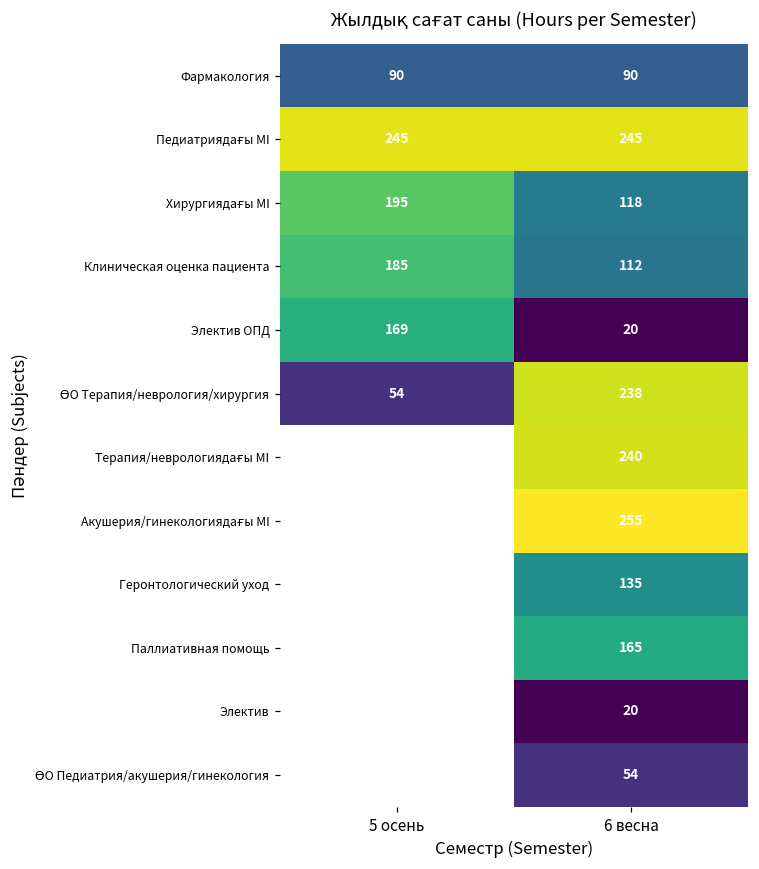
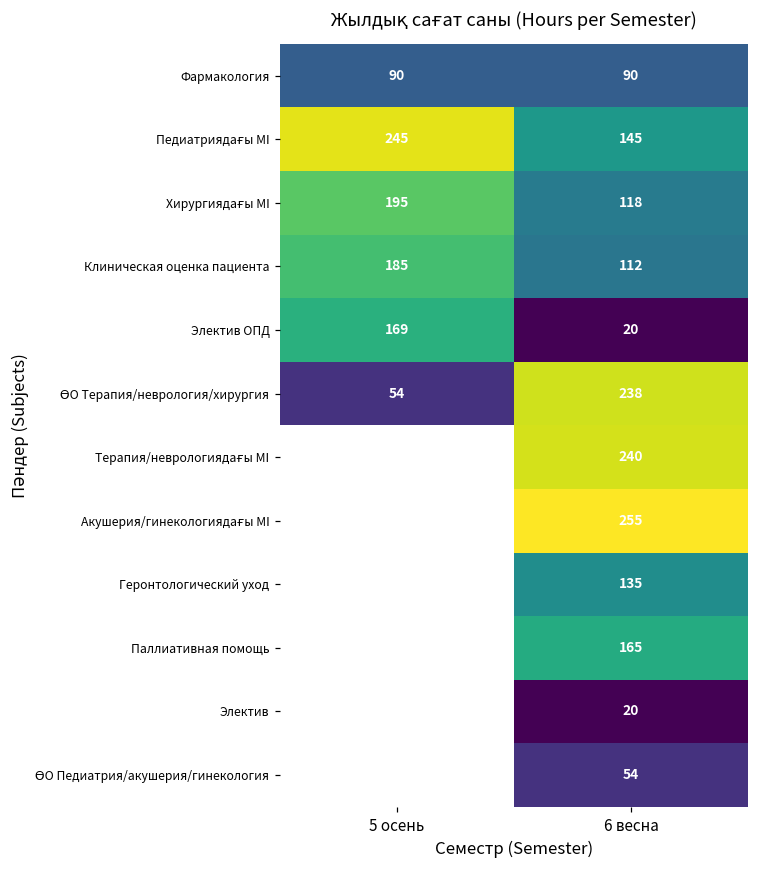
  {
    "Фармакология": {
      "5 осень": 90,
      "6 весна": 90
    },
    "Педиатриядағы МІ": {
      "5 осень": 245,
-     "6 весна": 245
+     "6 весна": 145
    },
    "Хирургиядағы МІ": {
      "5 осень": 195,
      "6 весна": 118
    },
    "Клиническая оценка пациента": {
      "5 осень": 185,
      "6 весна": 112
    },
    "Электив ОПД": {
      "5 осень": 169,
      "6 весна": 20
    },
    "ӨО Терапия/неврология/хирургия": {
      "5 осень": 54,
      "6 весна": 238
    },
    "Терапия/неврологиядағы МІ": {
      "6 весна": 240
    },
    "Акушерия/гинекологиядағы МІ": {
      "6 весна": 255
    },
    "Геронтологический уход": {
      "6 весна": 135
    },
    "Паллиативная помощь": {
      "6 весна": 165
    },
    "Электив": {
      "6 весна": 20
    },
    "ӨО Педиатрия/акушерия/гинекология": {
      "6 весна": 54
    }
  }
